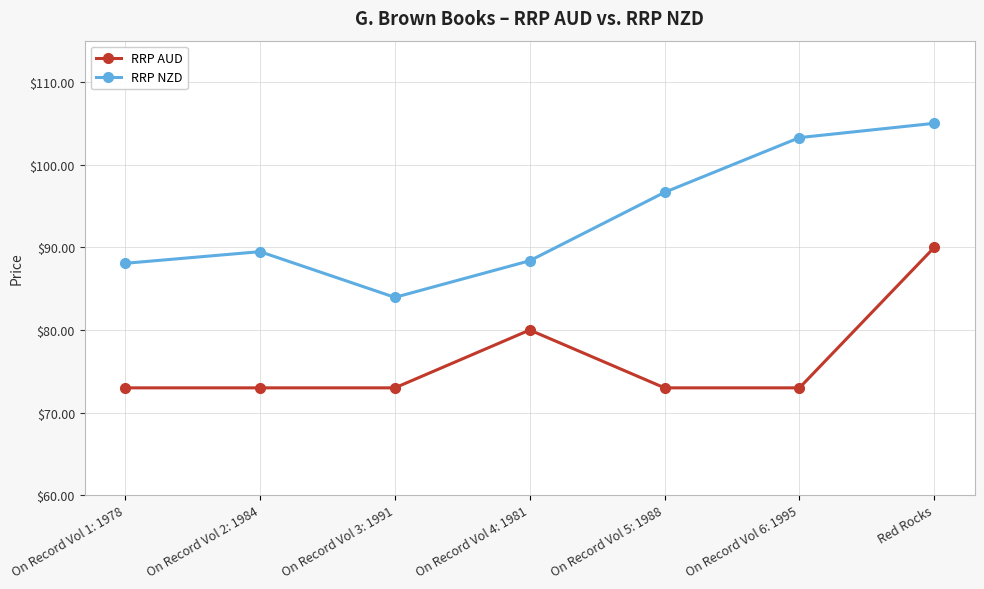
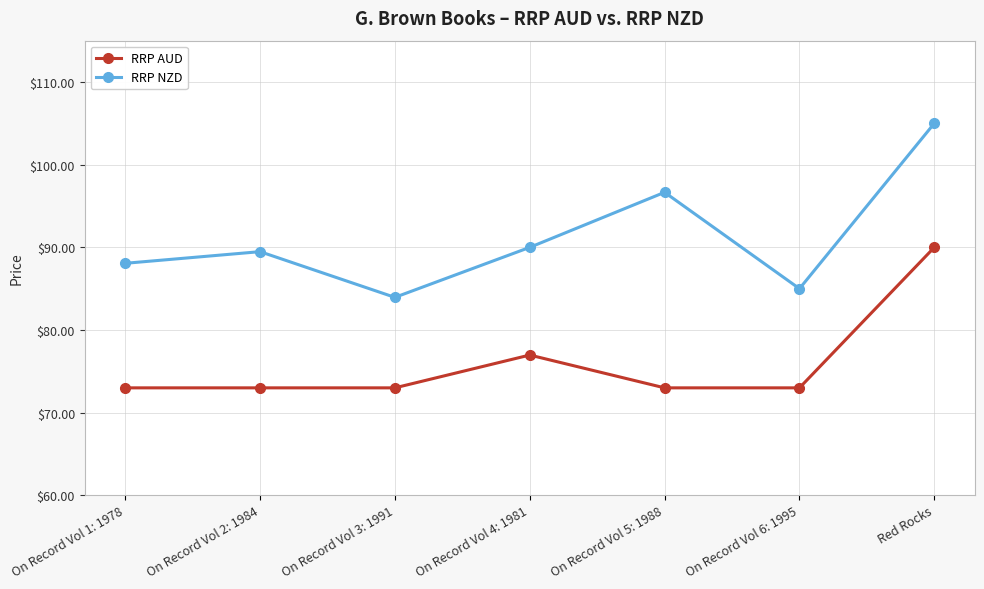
  {
    "RRP AUD": {
      "On Record Vol 1: 1978": "$73",
      "On Record Vol 2: 1984": "$73",
      "On Record Vol 3: 1991": "$73",
-     "On Record Vol 4: 1981": "$80",
+     "On Record Vol 4: 1981": "$77",
      "On Record Vol 5: 1988": "$73",
      "On Record Vol 6: 1995": "$73",
      "Red Rocks": "$90"
    },
    "RRP NZD": {
      "On Record Vol 1: 1978": "$88",
      "On Record Vol 2: 1984": "$89",
      "On Record Vol 3: 1991": "$84",
-     "On Record Vol 4: 1981": "$88",
+     "On Record Vol 4: 1981": "$90",
      "On Record Vol 5: 1988": "$97",
-     "On Record Vol 6: 1995": "$103",
+     "On Record Vol 6: 1995": "$85",
      "Red Rocks": "$105"
    }
  }
